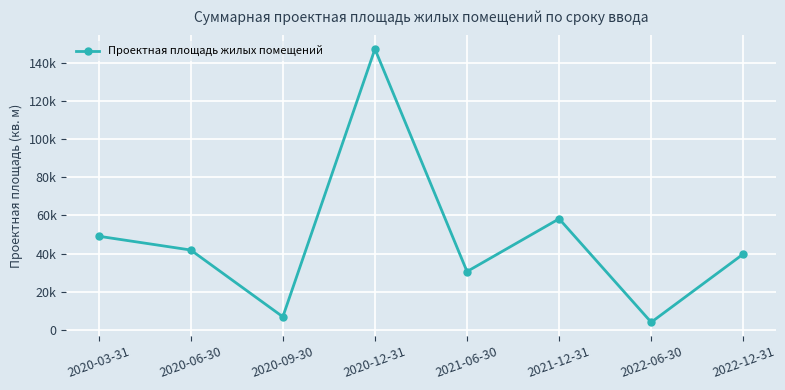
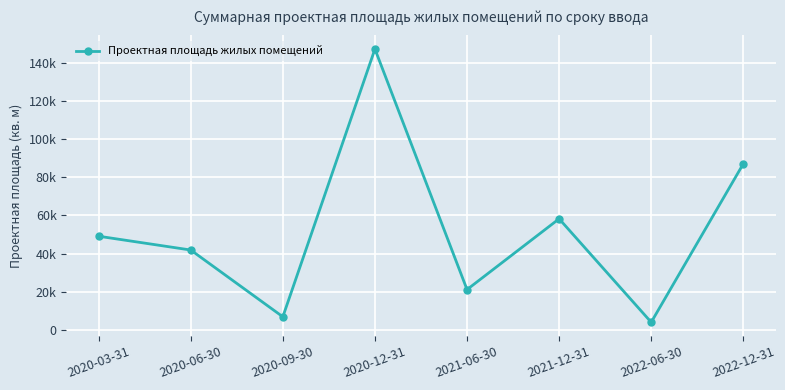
  {
    "2020-03-31": 49000,
    "2020-06-30": 42000,
    "2020-09-30": 7000,
    "2020-12-31": 147000,
-   "2021-06-30": 31000,
+   "2021-06-30": 21000,
    "2021-12-31": 58000,
    "2022-06-30": 4000,
-   "2022-12-31": 40000
+   "2022-12-31": 87000
  }
